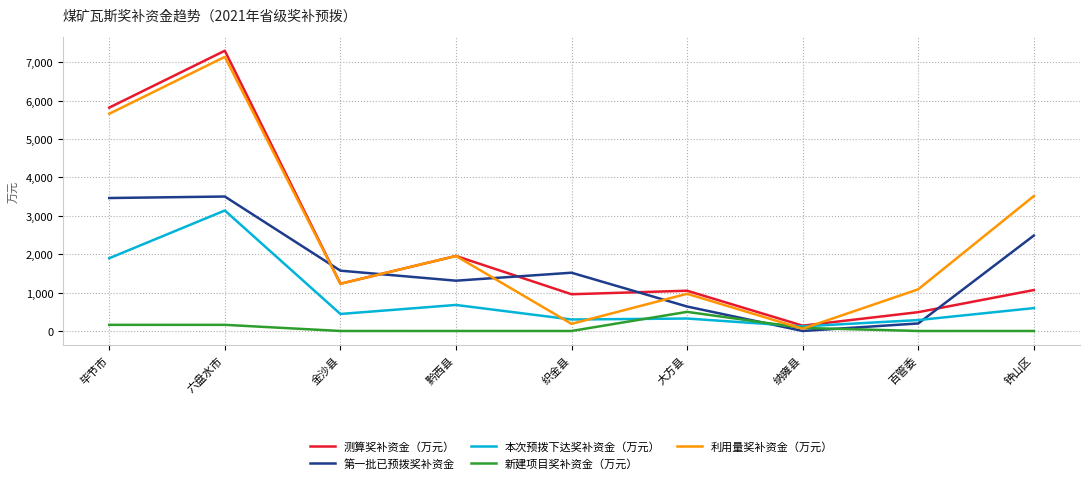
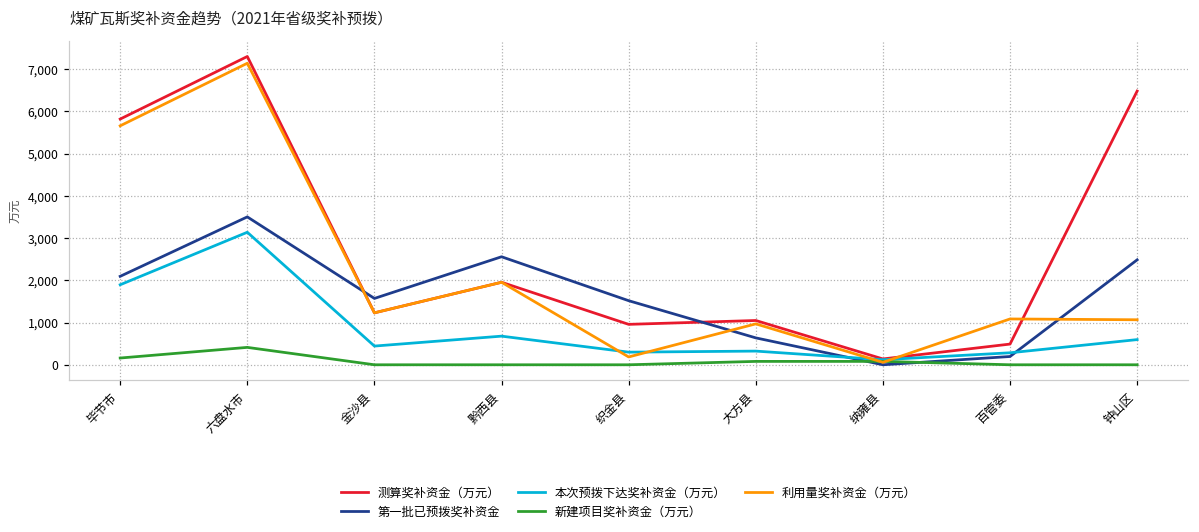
  {
    "测算奖补资金（万元）": {
      "毕节市": "5,800",
      "六盘水市": "7,300",
      "织金县": "1,000",
      "大方县": "1,000",
      "百管委": "500",
-     "钟山区": "1,100"
+     "钟山区": "6,500"
    },
    "第一批已预拨奖补资金": {
-     "毕节市": "3,500",
+     "毕节市": "2,100",
      "六盘水市": "3,500",
      "金沙县": "1,600",
-     "黔西县": "1,300",
+     "黔西县": "2,600",
      "织金县": "1,500",
      "大方县": "600",
      "百管委": "200",
      "钟山区": "2,500"
    },
    "本次预拨下达奖补资金（万元）": {
      "毕节市": "1,900",
      "六盘水市": "3,100",
      "金沙县": "400",
      "黔西县": "700",
      "织金县": "300",
      "大方县": "300",
      "百管委": "300",
      "钟山区": "600"
    },
    "新建项目奖补资金（万元）": {
      "毕节市": "200",
-     "六盘水市": "200",
+     "六盘水市": "400",
      "金沙县": "0",
      "黔西县": "0",
      "织金县": "0",
-     "大方县": "500",
+     "大方县": "100",
      "百管委": "0",
      "钟山区": "0"
    },
    "利用量奖补资金（万元）": {
      "毕节市": "5,700",
      "六盘水市": "7,100",
      "织金县": "200",
      "大方县": "1,000",
      "百管委": "1,100",
-     "钟山区": "3,500"
+     "钟山区": "1,100"
    }
  }
